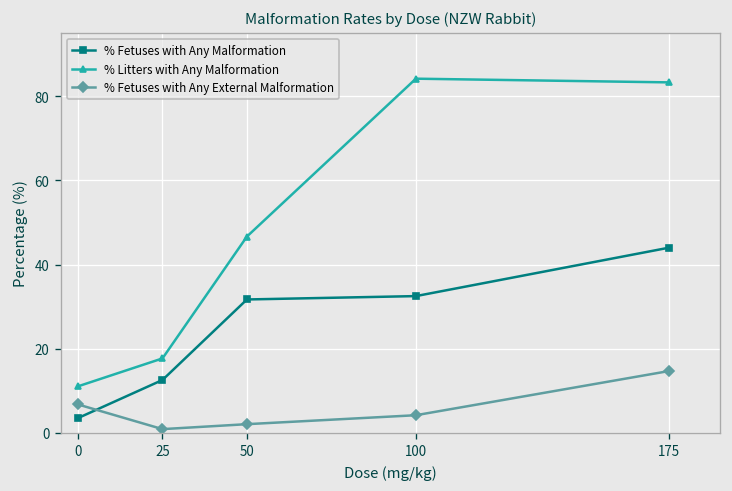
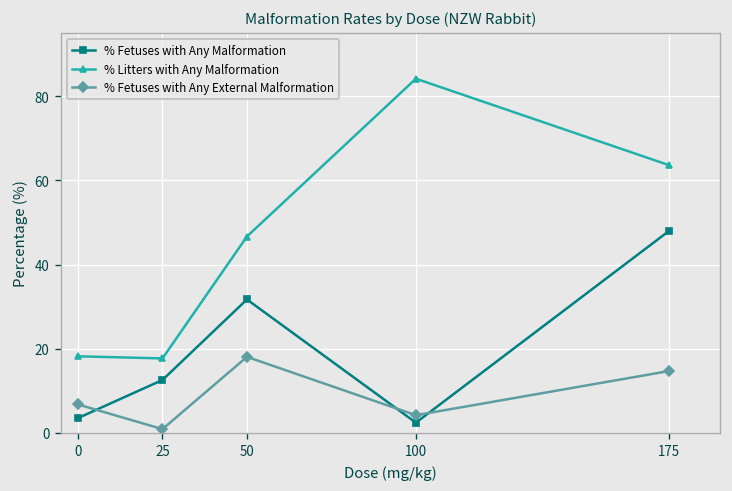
  {
    "% Fetuses with Any Malformation": {
      "0": 3,
      "25": 13,
      "50": 32,
-     "100": 33,
-     "175": 44
+     "100": 2,
+     "175": 48
    },
    "% Litters with Any Malformation": {
-     "0": 11,
+     "0": 18,
      "25": 18,
      "50": 47,
      "100": 84,
-     "175": 83
+     "175": 64
    },
    "% Fetuses with Any External Malformation": {
      "0": 7,
      "25": 1,
-     "50": 2,
+     "50": 18,
      "100": 4,
      "175": 15
    }
  }
